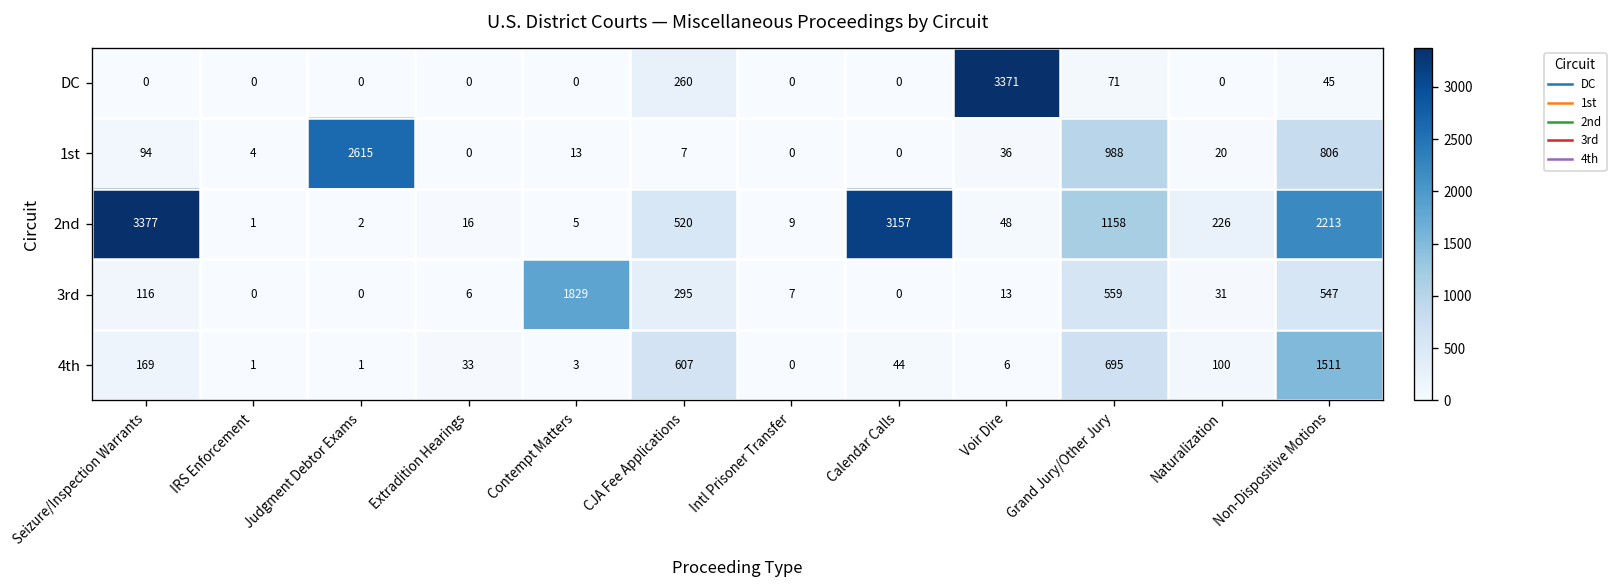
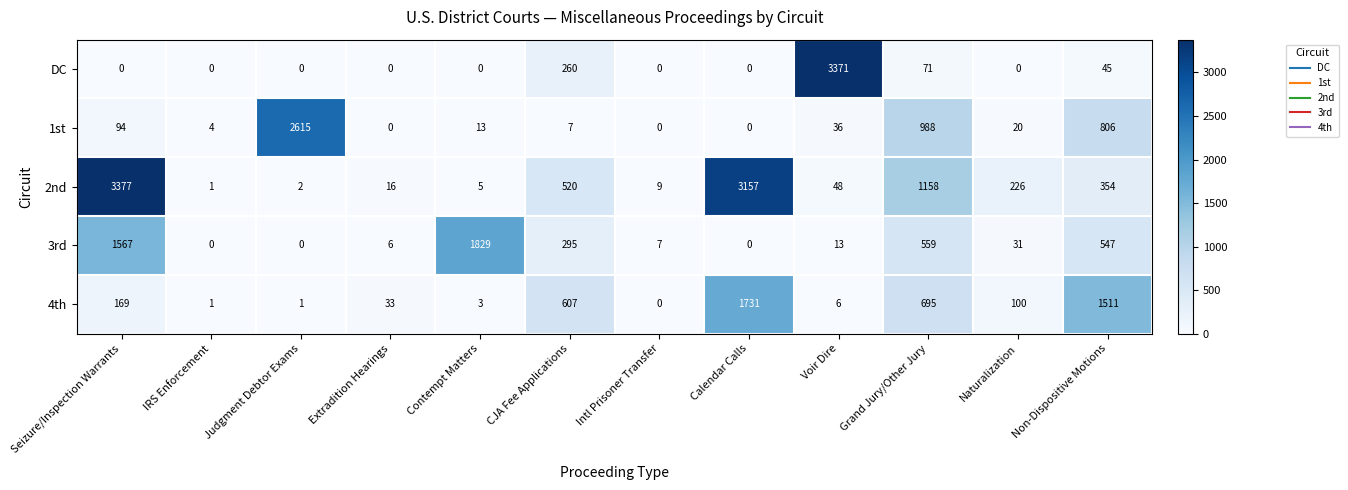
  {
    "DC": {
      "Seizure/Inspection Warrants": 0,
      "IRS Enforcement": 0,
      "Judgment Debtor Exams": 0,
      "Extradition Hearings": 0,
      "Contempt Matters": 0,
      "CJA Fee Applications": 260,
      "Intl Prisoner Transfer": 0,
      "Calendar Calls": 0,
      "Voir Dire": 3371,
      "Grand Jury/Other Jury": 71,
      "Naturalization": 0,
      "Non-Dispositive Motions": 45
    },
    "1st": {
      "Seizure/Inspection Warrants": 94,
      "IRS Enforcement": 4,
      "Judgment Debtor Exams": 2615,
      "Extradition Hearings": 0,
      "Contempt Matters": 13,
      "CJA Fee Applications": 7,
      "Intl Prisoner Transfer": 0,
      "Calendar Calls": 0,
      "Voir Dire": 36,
      "Grand Jury/Other Jury": 988,
      "Naturalization": 20,
      "Non-Dispositive Motions": 806
    },
    "2nd": {
      "Seizure/Inspection Warrants": 3377,
      "IRS Enforcement": 1,
      "Judgment Debtor Exams": 2,
      "Extradition Hearings": 16,
      "Contempt Matters": 5,
      "CJA Fee Applications": 520,
      "Intl Prisoner Transfer": 9,
      "Calendar Calls": 3157,
      "Voir Dire": 48,
      "Grand Jury/Other Jury": 1158,
      "Naturalization": 226,
-     "Non-Dispositive Motions": 2213
+     "Non-Dispositive Motions": 354
    },
    "3rd": {
-     "Seizure/Inspection Warrants": 116,
+     "Seizure/Inspection Warrants": 1567,
      "IRS Enforcement": 0,
      "Judgment Debtor Exams": 0,
      "Extradition Hearings": 6,
      "Contempt Matters": 1829,
      "CJA Fee Applications": 295,
      "Intl Prisoner Transfer": 7,
      "Calendar Calls": 0,
      "Voir Dire": 13,
      "Grand Jury/Other Jury": 559,
      "Naturalization": 31,
      "Non-Dispositive Motions": 547
    },
    "4th": {
      "Seizure/Inspection Warrants": 169,
      "IRS Enforcement": 1,
      "Judgment Debtor Exams": 1,
      "Extradition Hearings": 33,
      "Contempt Matters": 3,
      "CJA Fee Applications": 607,
      "Intl Prisoner Transfer": 0,
-     "Calendar Calls": 44,
+     "Calendar Calls": 1731,
      "Voir Dire": 6,
      "Grand Jury/Other Jury": 695,
      "Naturalization": 100,
      "Non-Dispositive Motions": 1511
    }
  }
